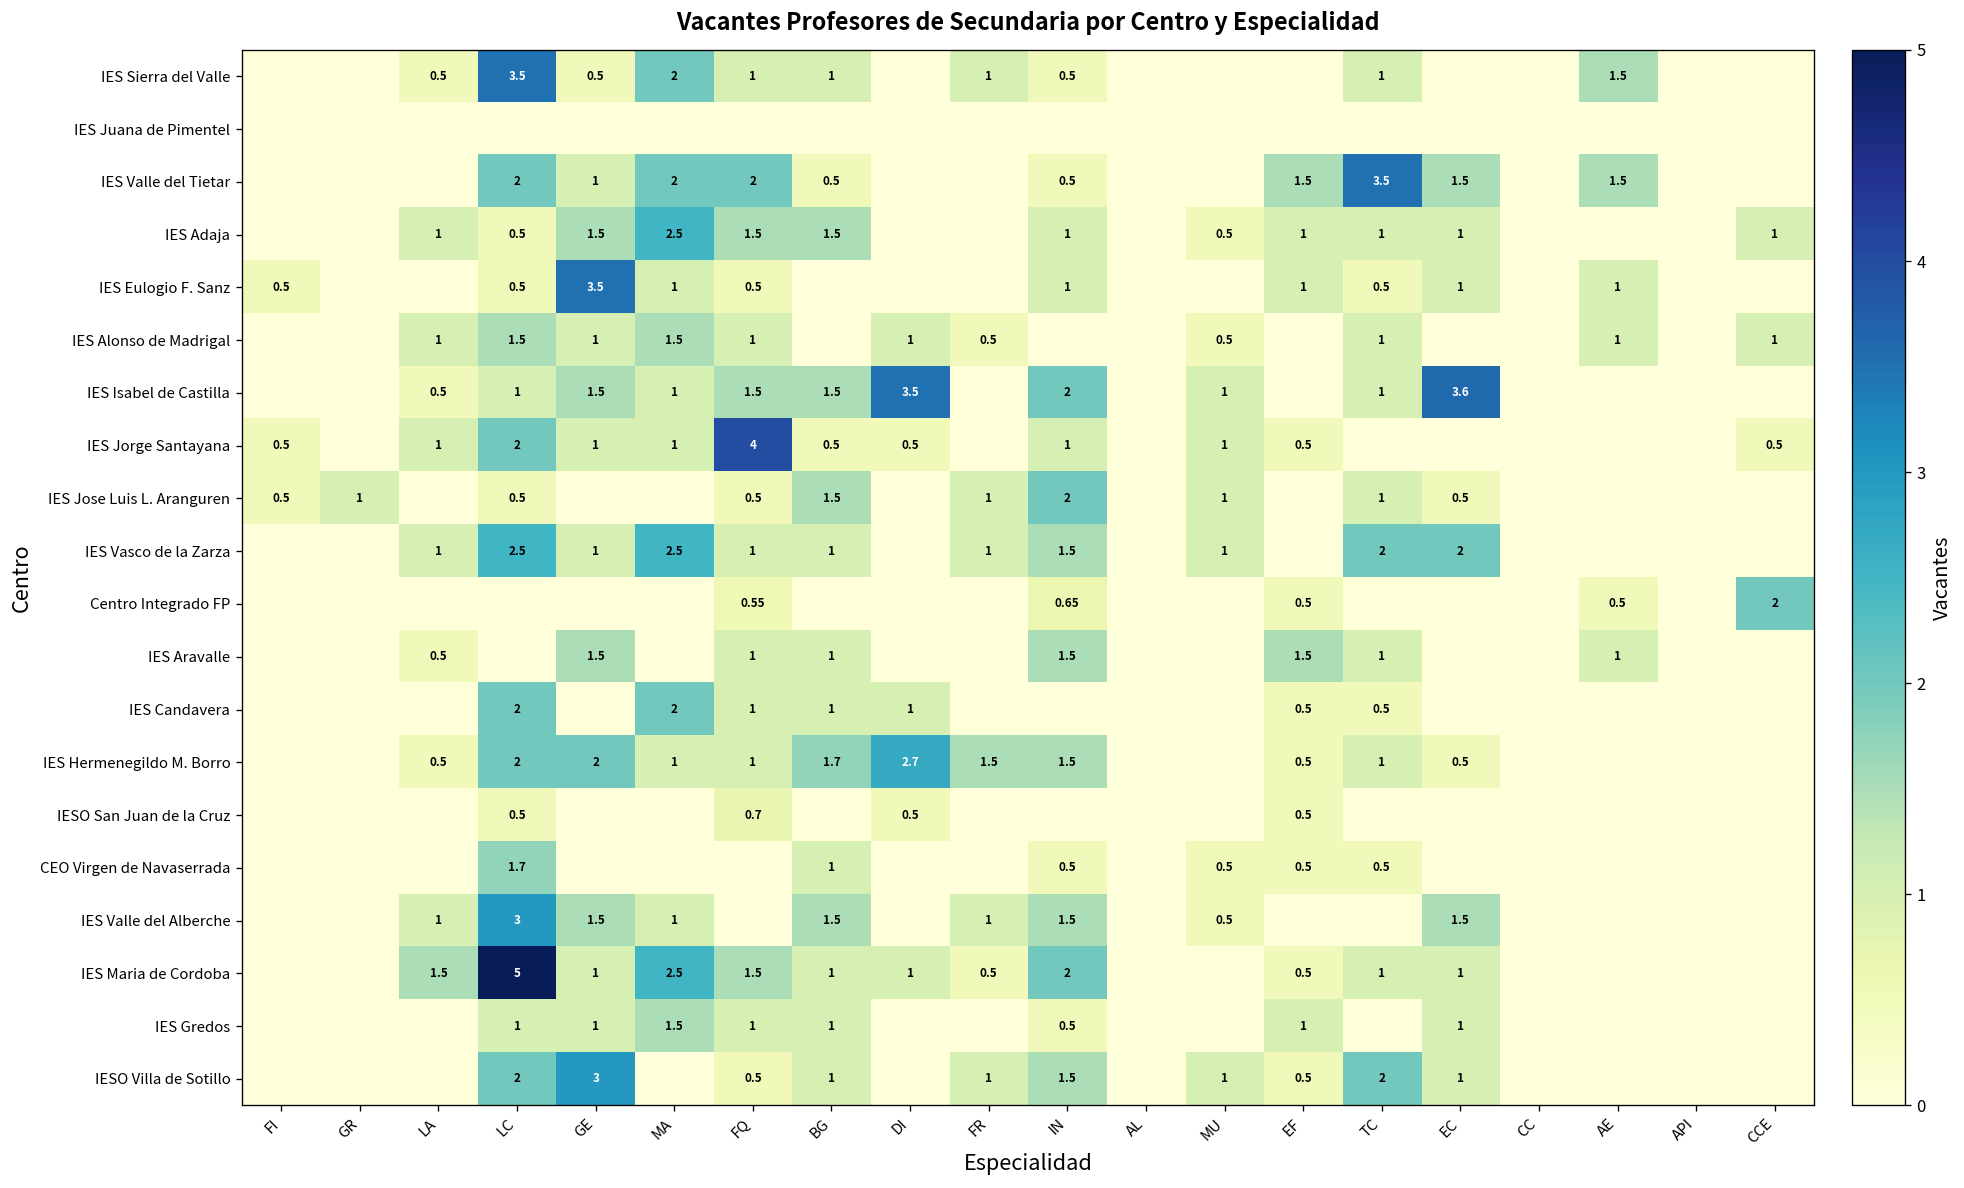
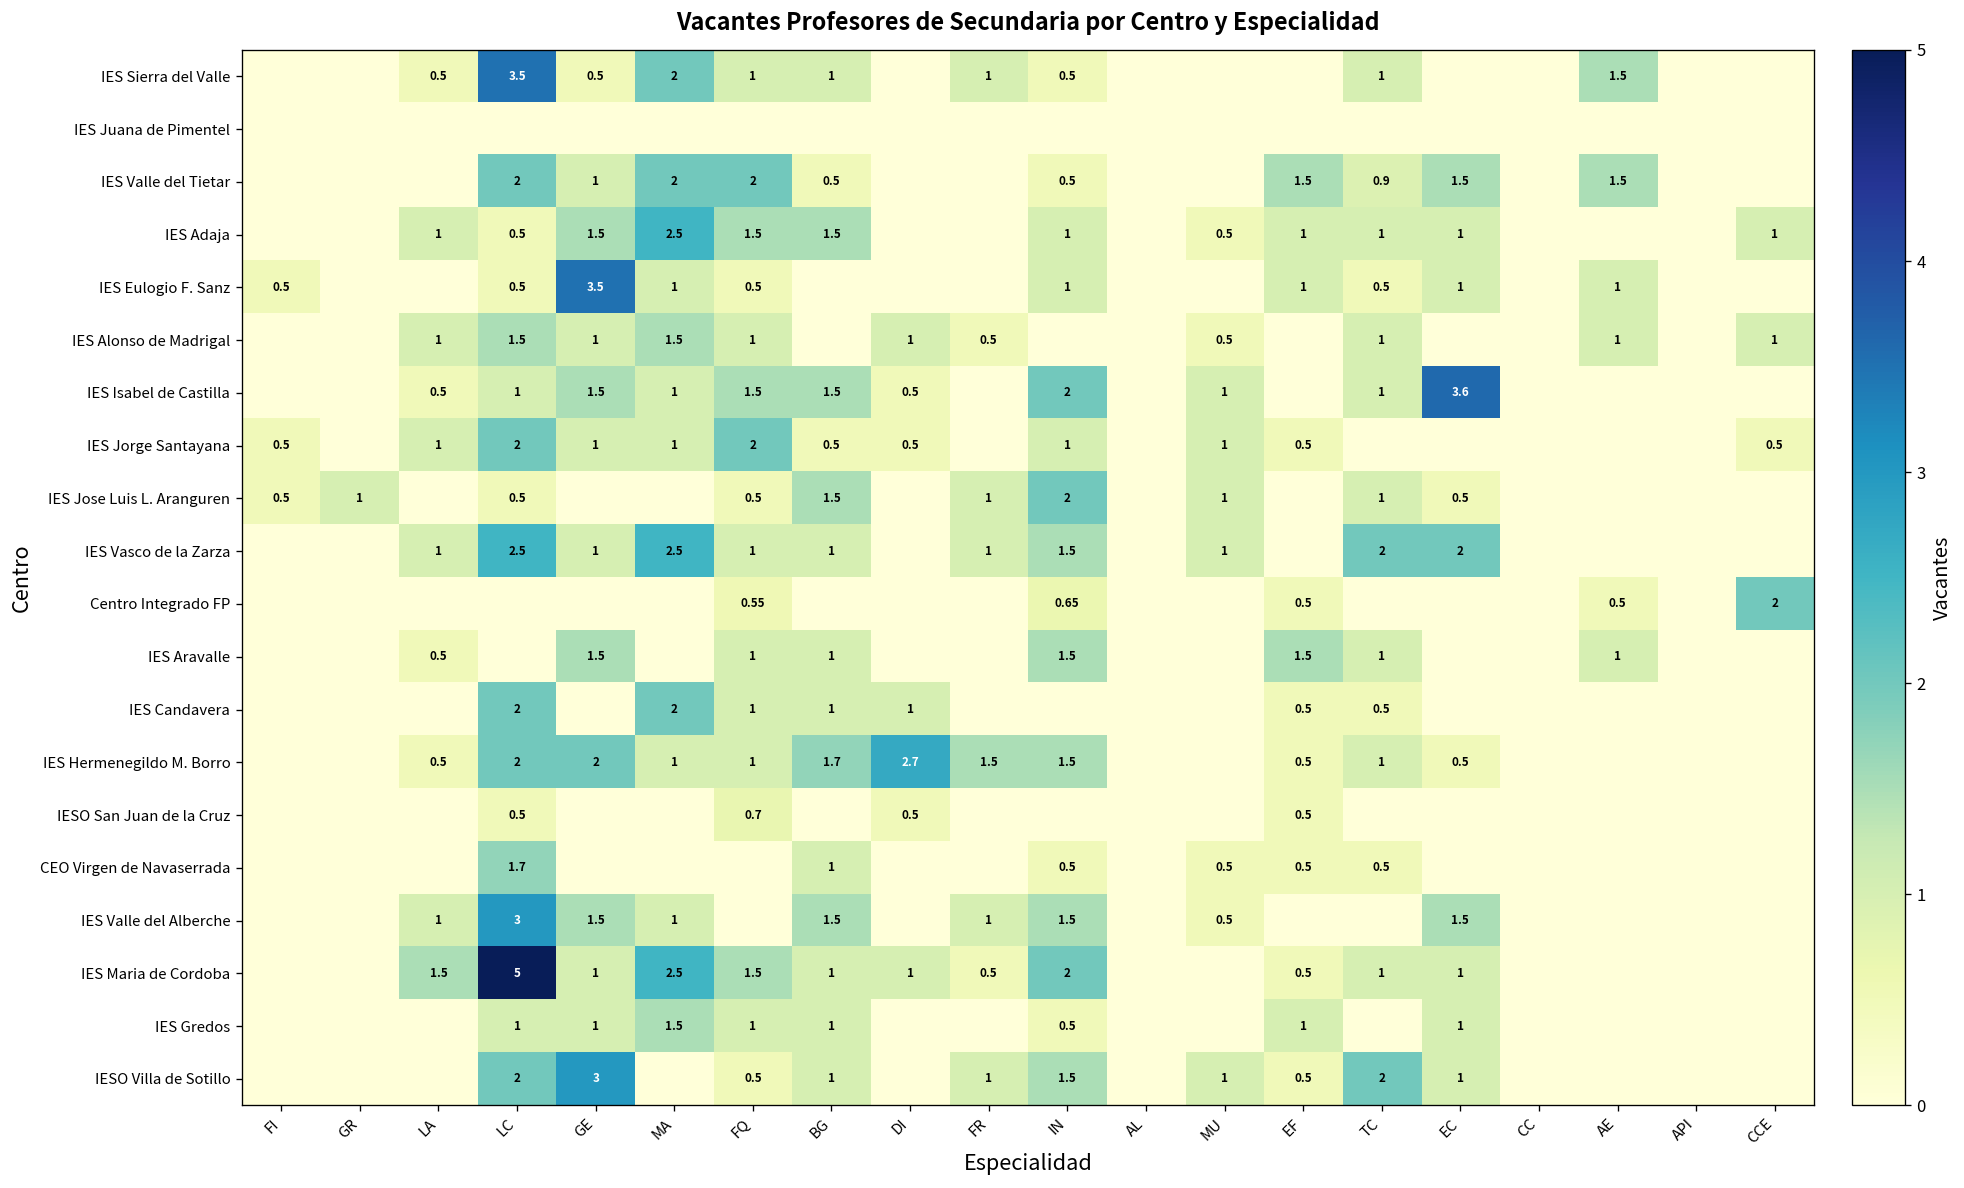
  {
    "IES Sierra del Valle": {
      "LA": 0.5,
      "LC": 3.5,
      "GE": 0.5,
      "MA": 2,
      "FQ": 1,
      "BG": 1,
      "FR": 1,
      "IN": 0.5,
      "TC": 1,
      "AE": 1.5
    },
    "IES Valle del Tietar": {
      "LC": 2,
      "GE": 1,
      "MA": 2,
      "FQ": 2,
      "BG": 0.5,
      "IN": 0.5,
      "EF": 1.5,
-     "TC": 3.5,
+     "TC": 0.9,
      "EC": 1.5,
      "AE": 1.5
    },
    "IES Adaja": {
      "LA": 1,
      "LC": 0.5,
      "GE": 1.5,
      "MA": 2.5,
      "FQ": 1.5,
      "BG": 1.5,
      "IN": 1,
      "MU": 0.5,
      "EF": 1,
      "TC": 1,
      "EC": 1,
      "CCE": 1
    },
    "IES Eulogio F. Sanz": {
      "FI": 0.5,
      "LC": 0.5,
      "GE": 3.5,
      "MA": 1,
      "FQ": 0.5,
      "IN": 1,
      "EF": 1,
      "TC": 0.5,
      "EC": 1,
      "AE": 1
    },
    "IES Alonso de Madrigal": {
      "LA": 1,
      "LC": 1.5,
      "GE": 1,
      "MA": 1.5,
      "FQ": 1,
      "DI": 1,
      "FR": 0.5,
      "MU": 0.5,
      "TC": 1,
      "AE": 1,
      "CCE": 1
    },
    "IES Isabel de Castilla": {
      "LA": 0.5,
      "LC": 1,
      "GE": 1.5,
      "MA": 1,
      "FQ": 1.5,
      "BG": 1.5,
-     "DI": 3.5,
+     "DI": 0.5,
      "IN": 2,
      "MU": 1,
      "TC": 1,
      "EC": 3.6
    },
    "IES Jorge Santayana": {
      "FI": 0.5,
      "LA": 1,
      "LC": 2,
      "GE": 1,
      "MA": 1,
-     "FQ": 4,
+     "FQ": 2,
      "BG": 0.5,
      "DI": 0.5,
      "IN": 1,
      "MU": 1,
      "EF": 0.5,
      "CCE": 0.5
    },
    "IES Jose Luis L. Aranguren": {
      "FI": 0.5,
      "GR": 1,
      "LC": 0.5,
      "FQ": 0.5,
      "BG": 1.5,
      "FR": 1,
      "IN": 2,
      "MU": 1,
      "TC": 1,
      "EC": 0.5
    },
    "IES Vasco de la Zarza": {
      "LA": 1,
      "LC": 2.5,
      "GE": 1,
      "MA": 2.5,
      "FQ": 1,
      "BG": 1,
      "FR": 1,
      "IN": 1.5,
      "MU": 1,
      "TC": 2,
      "EC": 2
    },
    "Centro Integrado FP": {
      "FQ": 0.55,
      "IN": 0.65,
      "EF": 0.5,
      "AE": 0.5,
      "CCE": 2
    },
    "IES Aravalle": {
      "LA": 0.5,
      "GE": 1.5,
      "FQ": 1,
      "BG": 1,
      "IN": 1.5,
      "EF": 1.5,
      "TC": 1,
      "AE": 1
    },
    "IES Candavera": {
      "LC": 2,
      "MA": 2,
      "FQ": 1,
      "BG": 1,
      "DI": 1,
      "EF": 0.5,
      "TC": 0.5
    },
    "IES Hermenegildo M. Borro": {
      "LA": 0.5,
      "LC": 2,
      "GE": 2,
      "MA": 1,
      "FQ": 1,
      "BG": 1.7,
      "DI": 2.7,
      "FR": 1.5,
      "IN": 1.5,
      "EF": 0.5,
      "TC": 1,
      "EC": 0.5
    },
    "IESO San Juan de la Cruz": {
      "LC": 0.5,
      "FQ": 0.7,
      "DI": 0.5,
      "EF": 0.5
    },
    "CEO Virgen de Navaserrada": {
      "LC": 1.7,
      "BG": 1,
      "IN": 0.5,
      "MU": 0.5,
      "EF": 0.5,
      "TC": 0.5
    },
    "IES Valle del Alberche": {
      "LA": 1,
      "LC": 3,
      "GE": 1.5,
      "MA": 1,
      "BG": 1.5,
      "FR": 1,
      "IN": 1.5,
      "MU": 0.5,
      "EC": 1.5
    },
    "IES Maria de Cordoba": {
      "LA": 1.5,
      "LC": 5,
      "GE": 1,
      "MA": 2.5,
      "FQ": 1.5,
      "BG": 1,
      "DI": 1,
      "FR": 0.5,
      "IN": 2,
      "EF": 0.5,
      "TC": 1,
      "EC": 1
    },
    "IES Gredos": {
      "LC": 1,
      "GE": 1,
      "MA": 1.5,
      "FQ": 1,
      "BG": 1,
      "IN": 0.5,
      "EF": 1,
      "EC": 1
    },
    "IESO Villa de Sotillo": {
      "LC": 2,
      "GE": 3,
      "FQ": 0.5,
      "BG": 1,
      "FR": 1,
      "IN": 1.5,
      "MU": 1,
      "EF": 0.5,
      "TC": 2,
      "EC": 1
    }
  }
